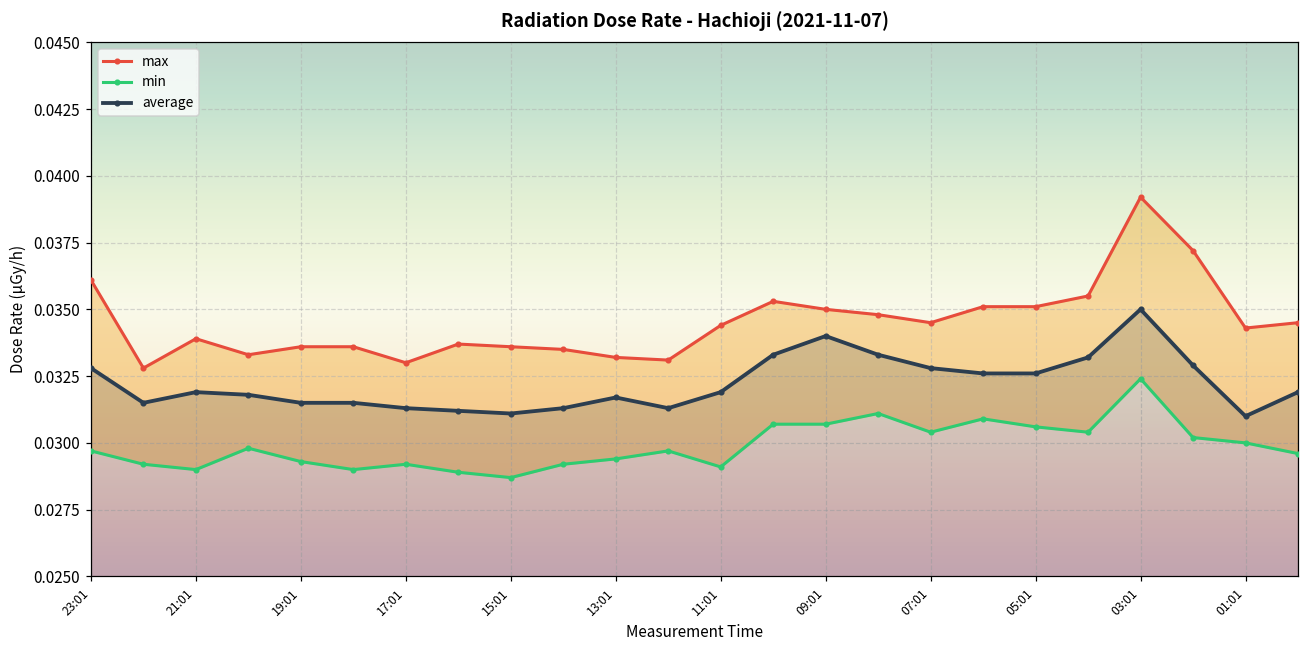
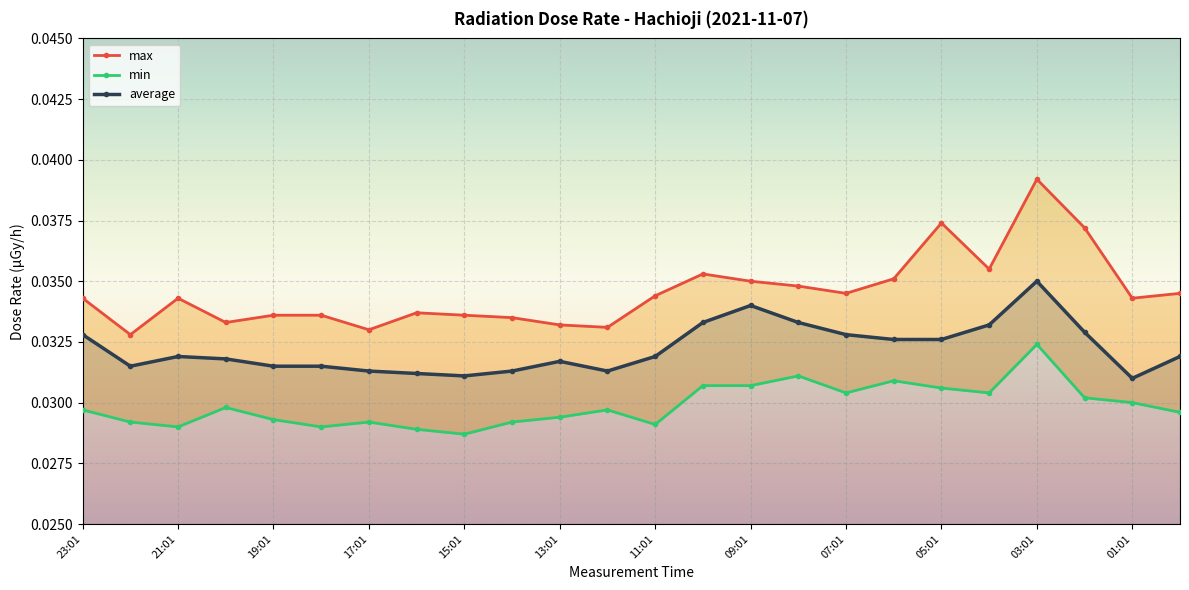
  {
    "max": {
-     "23:01": 0.0361,
-     "21:01": 0.0339,
+     "23:01": 0.0343,
+     "21:01": 0.0343,
      "19:01": 0.0336,
      "17:01": 0.0330,
      "15:01": 0.0336,
      "13:01": 0.0332,
      "11:01": 0.0344,
      "09:01": 0.0350,
      "07:01": 0.0345,
-     "05:01": 0.0351,
+     "05:01": 0.0374,
      "03:01": 0.0392,
      "01:01": 0.0343
    },
    "min": {
      "23:01": 0.0297,
      "21:01": 0.0290,
      "19:01": 0.0293,
      "17:01": 0.0292,
      "15:01": 0.0287,
      "13:01": 0.0294,
      "11:01": 0.0291,
      "09:01": 0.0307,
      "07:01": 0.0304,
      "05:01": 0.0306,
      "03:01": 0.0324,
      "01:01": 0.0300
    },
    "average": {
      "23:01": 0.0328,
      "21:01": 0.0319,
      "19:01": 0.0315,
      "17:01": 0.0313,
      "15:01": 0.0311,
      "13:01": 0.0317,
      "11:01": 0.0319,
      "09:01": 0.0340,
      "07:01": 0.0328,
      "05:01": 0.0326,
      "03:01": 0.0350,
      "01:01": 0.0310
    }
  }
